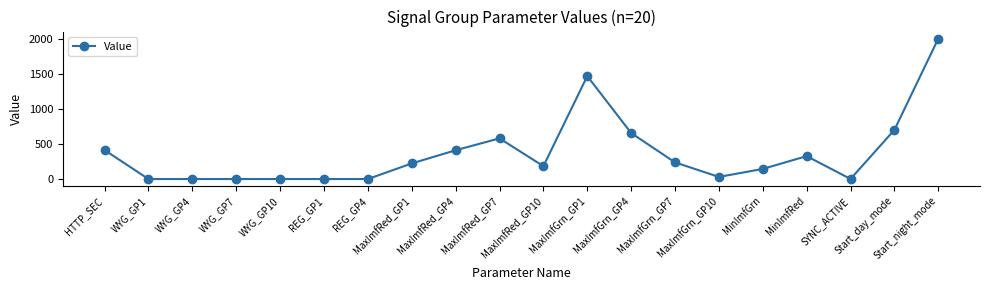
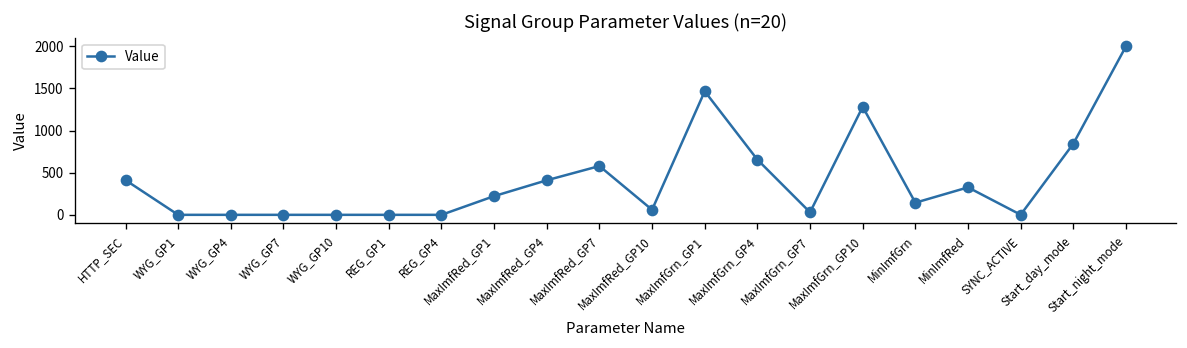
  {
    "HTTP_SEC": 400,
    "WYG_GP1": 0,
    "WYG_GP4": 0,
    "WYG_GP7": 0,
    "WYG_GP10": 0,
    "REG_GP1": 0,
    "REG_GP4": 0,
    "MaxImfRed_GP1": 200,
    "MaxImfRed_GP4": 400,
    "MaxImfRed_GP7": 600,
-   "MaxImfRed_GP10": 200,
+   "MaxImfRed_GP10": 100,
    "MaxImfGrn_GP1": 1500,
    "MaxImfGrn_GP4": 700,
-   "MaxImfGrn_GP7": 200,
-   "MaxImfGrn_GP10": 0,
+   "MaxImfGrn_GP7": 0,
+   "MaxImfGrn_GP10": 1300,
    "MinImfGrn": 100,
    "MinImfRed": 300,
    "SYNC_ACTIVE": 0,
-   "Start_day_mode": 700,
+   "Start_day_mode": 800,
    "Start_night_mode": 2000
  }
